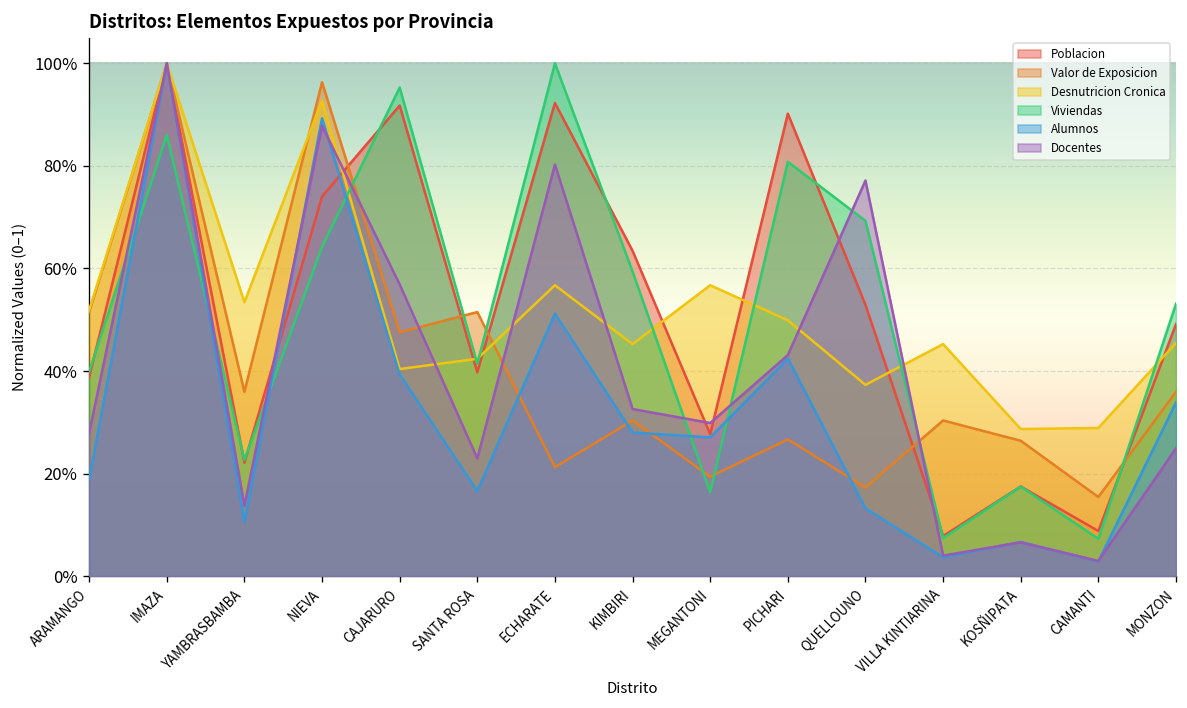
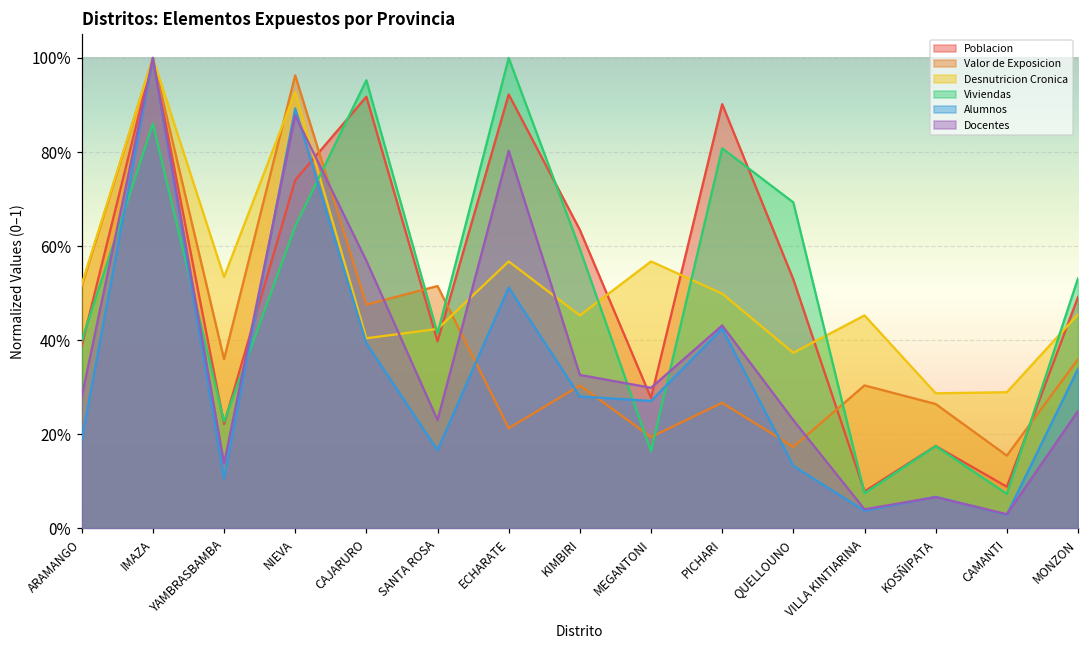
  {
    "Viviendas": {
      "ARAMANGO": "40%",
      "IMAZA": "86%",
      "NIEVA": "64%",
      "CAJARURO": "95%",
      "SANTA ROSA": "41%",
      "ECHARATE": "100%",
      "KIMBIRI": "59%",
      "MEGANTONI": "16%",
      "PICHARI": "81%",
      "QUELLOUNO": "69%",
      "CAMANTI": "7%",
      "MONZON": "53%"
    },
    "Alumnos": {
      "ARAMANGO": "19%",
      "YAMBRASBAMBA": "11%",
      "NIEVA": "89%",
      "CAJARURO": "39%",
      "SANTA ROSA": "17%",
      "ECHARATE": "51%",
      "KIMBIRI": "28%",
      "MEGANTONI": "27%",
      "PICHARI": "42%",
      "QUELLOUNO": "13%",
      "MONZON": "34%"
    },
    "Docentes": {
      "ARAMANGO": "28%",
      "YAMBRASBAMBA": "14%",
      "NIEVA": "88%",
      "CAJARURO": "57%",
      "SANTA ROSA": "23%",
      "ECHARATE": "80%",
      "KIMBIRI": "33%",
      "MEGANTONI": "30%",
      "PICHARI": "43%",
-     "QUELLOUNO": "77%",
+     "QUELLOUNO": "23%",
      "MONZON": "25%"
    }
  }
